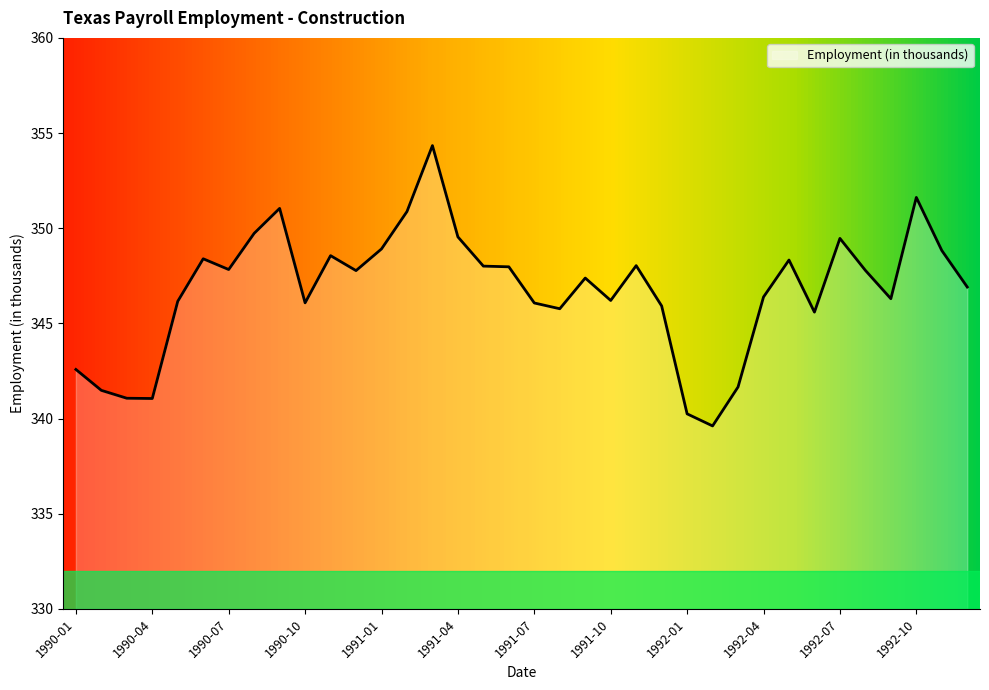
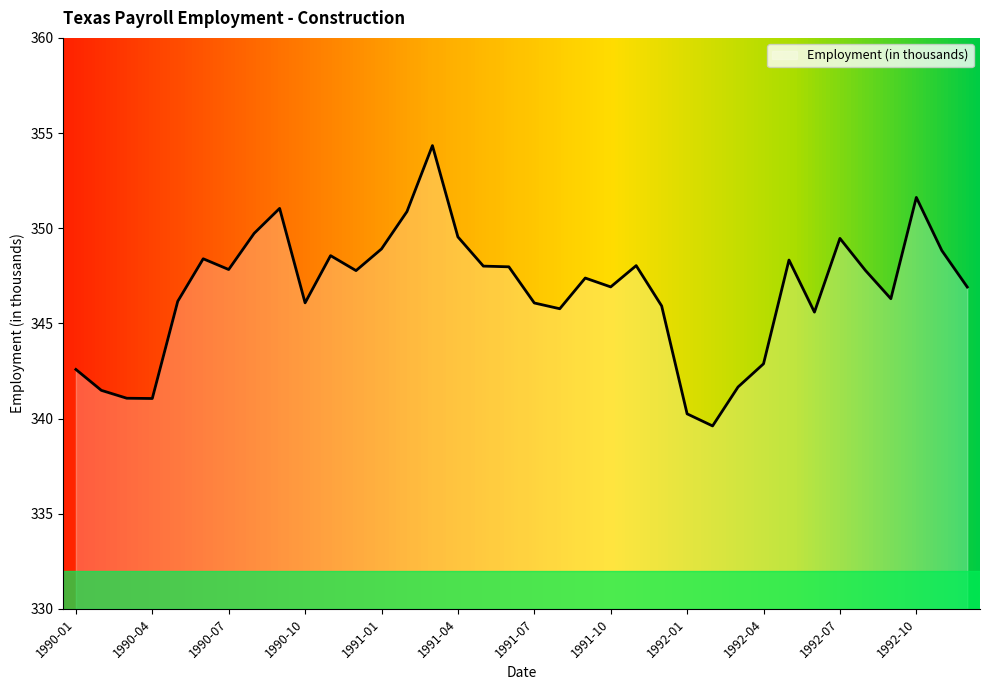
  {
    "1990-01": 342.6,
    "1990-04": 341.1,
    "1990-07": 347.8,
    "1990-10": 346.1,
    "1991-01": 348.9,
    "1991-04": 349.5,
    "1991-07": 346.1,
-   "1991-10": 346.2,
+   "1991-10": 346.9,
    "1992-01": 340.2,
-   "1992-04": 346.4,
+   "1992-04": 342.9,
    "1992-07": 349.5,
    "1992-10": 351.6
  }
